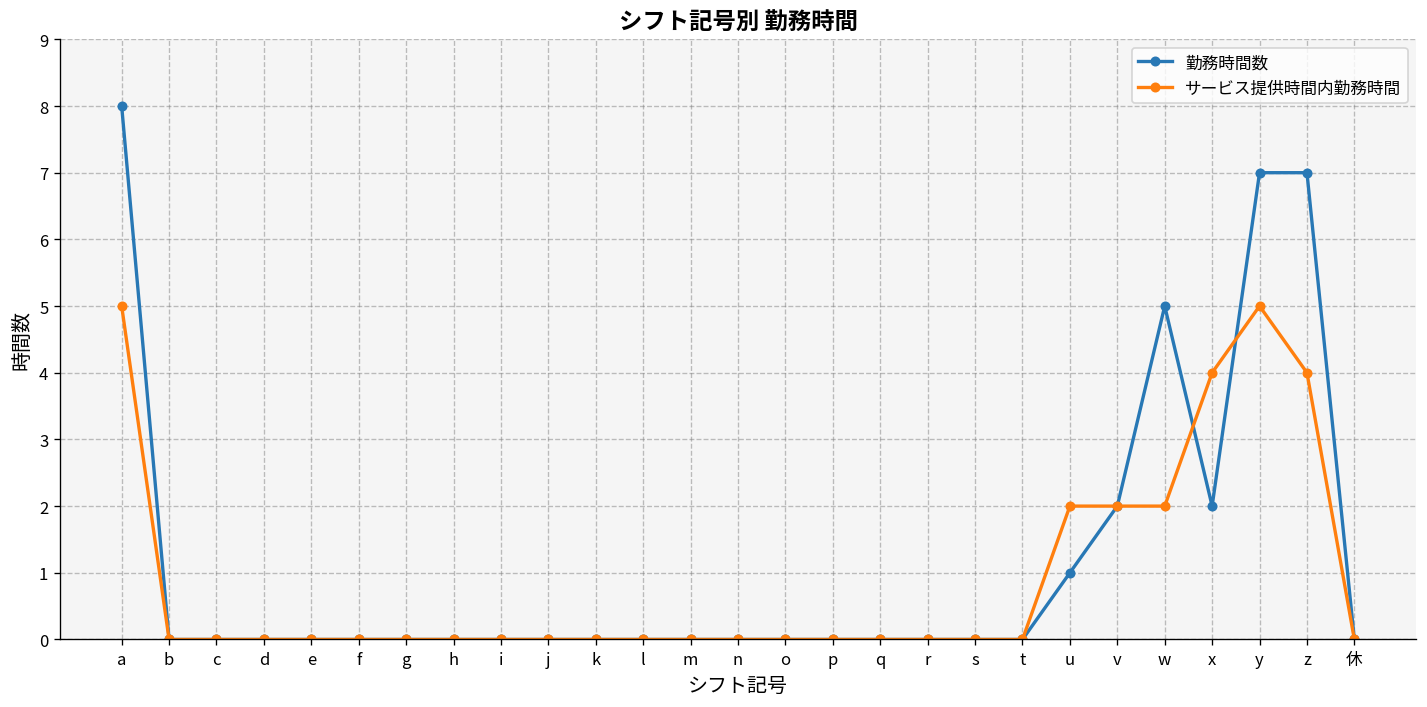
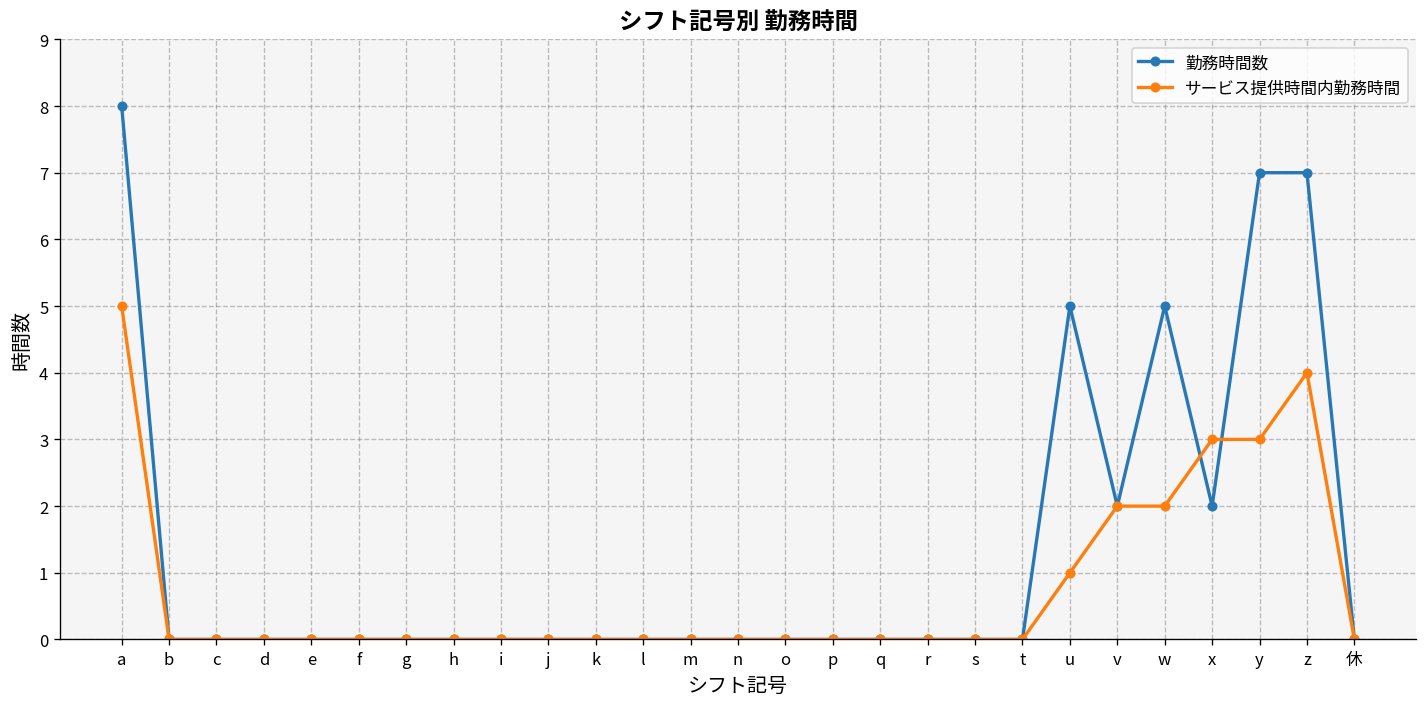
  {
    "勤務時間数": {
      "a": 8,
-     "u": 1,
+     "u": 5,
      "w": 5,
      "x": 2,
      "y": 7,
      "z": 7
    },
    "サービス提供時間内勤務時間": {
      "a": 5,
-     "u": 2,
+     "u": 1,
      "w": 2,
-     "x": 4,
-     "y": 5,
+     "x": 3,
+     "y": 3,
      "z": 4
    }
  }
